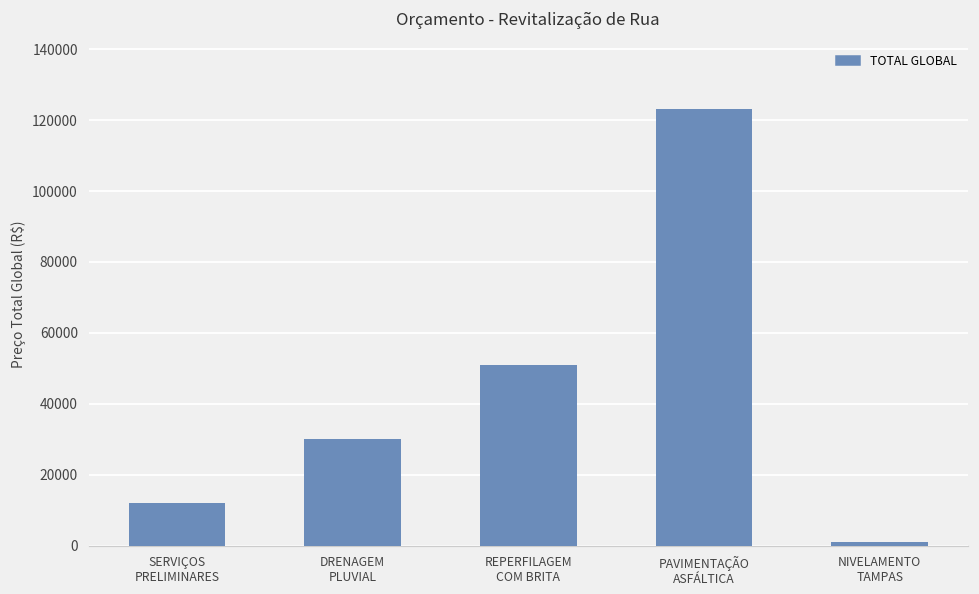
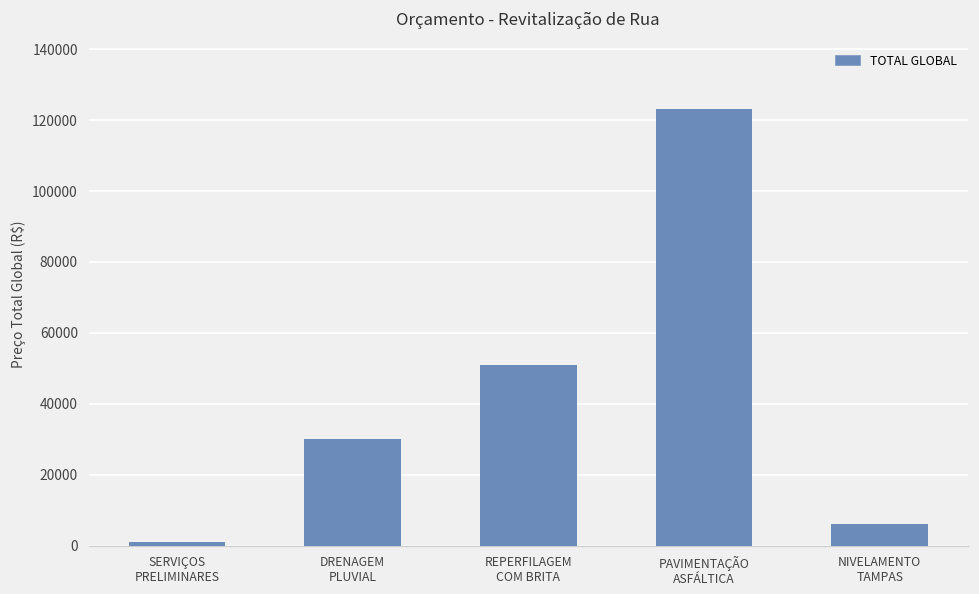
  {
-   "SERVIÇOS PRELIMINARES": 12000,
+   "SERVIÇOS PRELIMINARES": 1000,
    "DRENAGEM PLUVIAL": 30000,
    "REPERFILAGEM COM BRITA": 51000,
    "PAVIMENTAÇÃO ASFÁLTICA": 123000,
-   "NIVELAMENTO TAMPAS": 1000
+   "NIVELAMENTO TAMPAS": 6000
  }
